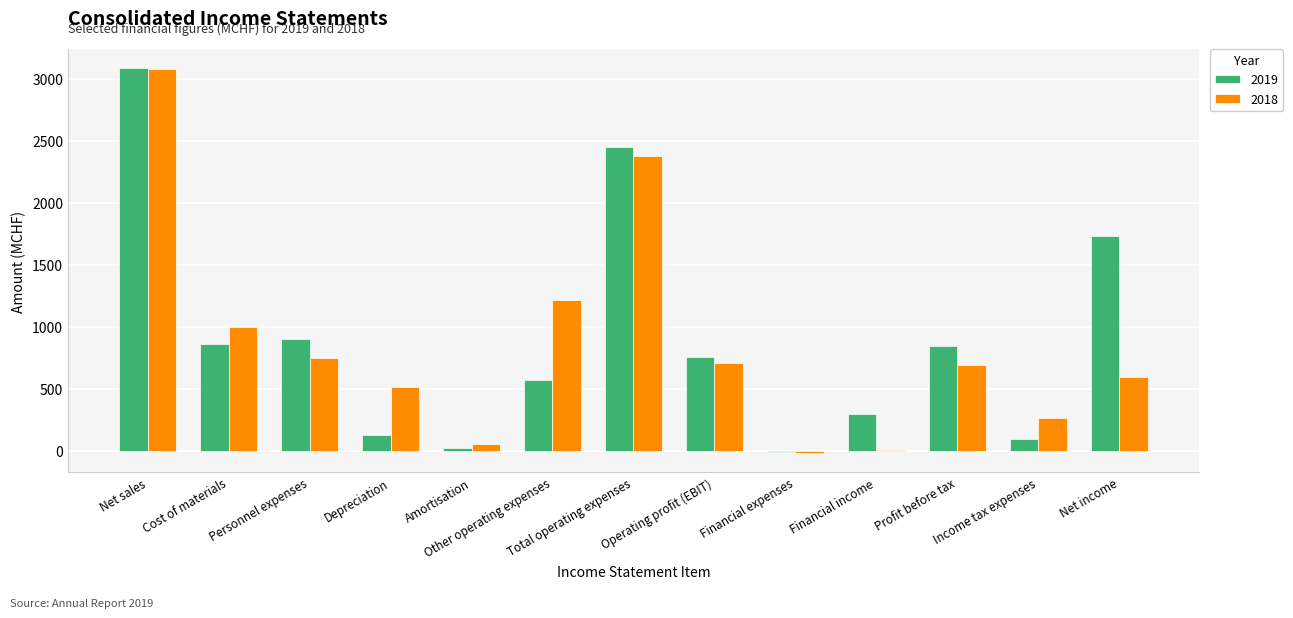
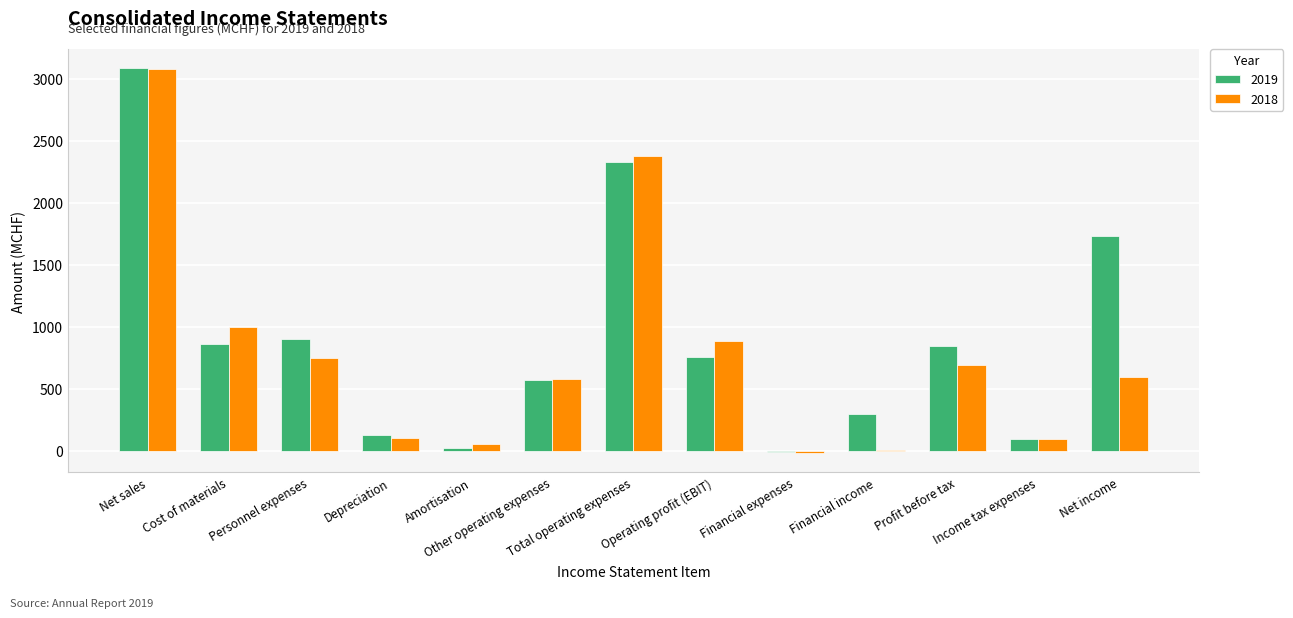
  {
    "2019": {
      "Net sales": 3080,
      "Cost of materials": 860,
      "Personnel expenses": 900,
      "Depreciation": 130,
      "Other operating expenses": 570,
-     "Total operating expenses": 2450,
+     "Total operating expenses": 2330,
      "Operating profit (EBIT)": 760,
      "Financial income": 300,
      "Profit before tax": 840,
      "Income tax expenses": 100,
      "Net income": 1730
    },
    "2018": {
      "Net sales": 3080,
      "Cost of materials": 1000,
      "Personnel expenses": 740,
-     "Depreciation": 510,
+     "Depreciation": 110,
      "Amortisation": 60,
-     "Other operating expenses": 1210,
+     "Other operating expenses": 580,
      "Total operating expenses": 2370,
-     "Operating profit (EBIT)": 710,
+     "Operating profit (EBIT)": 880,
      "Profit before tax": 690,
-     "Income tax expenses": 260,
+     "Income tax expenses": 90,
      "Net income": 600
    }
  }
